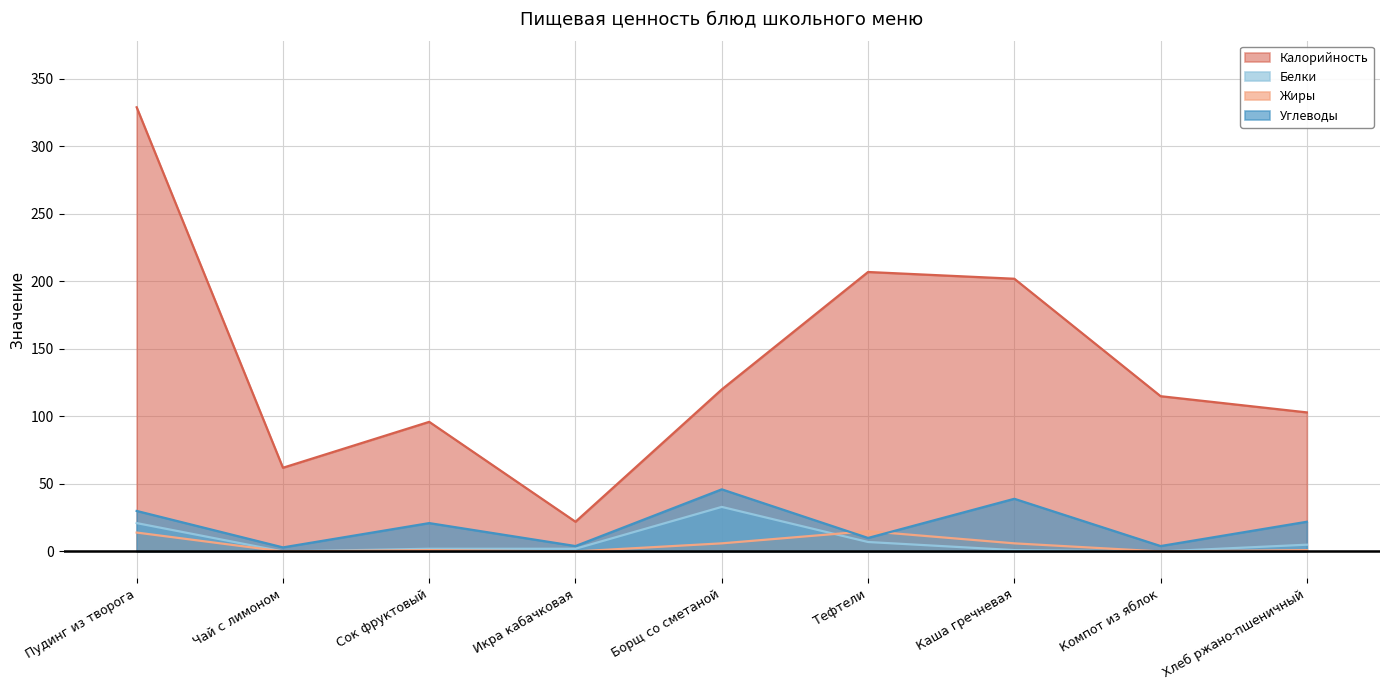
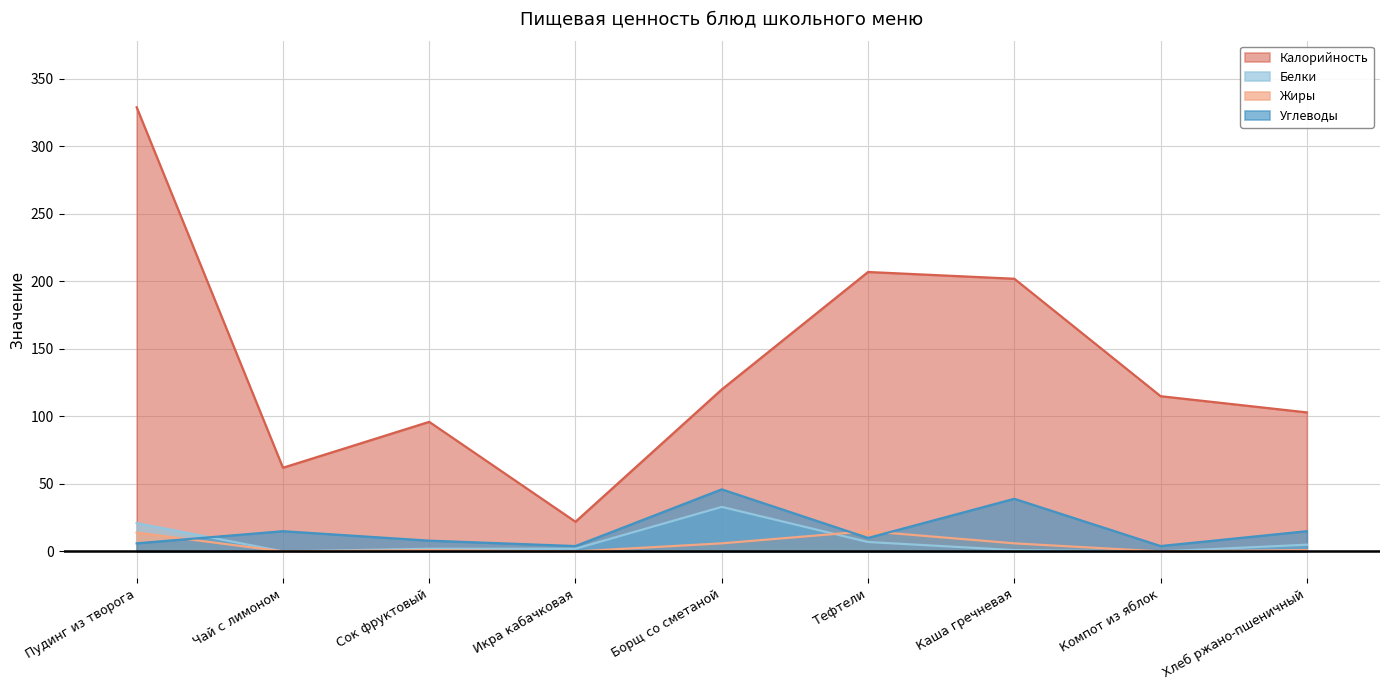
  {
    "Белки": {
      "Пудинг из творога": 21,
      "Икра кабачковая": 2,
      "Борщ со сметаной": 33,
      "Тефтели": 7,
      "Каша гречневая": 1,
      "Хлеб ржано-пшеничный": 5
    },
    "Углеводы": {
-     "Пудинг из творога": 30,
-     "Чай с лимоном": 3,
-     "Сок фруктовый": 21,
+     "Пудинг из творога": 6,
+     "Чай с лимоном": 15,
+     "Сок фруктовый": 8,
      "Икра кабачковая": 4,
      "Борщ со сметаной": 46,
      "Тефтели": 10,
      "Каша гречневая": 39,
      "Компот из яблок": 4,
-     "Хлеб ржано-пшеничный": 22
+     "Хлеб ржано-пшеничный": 15
    }
  }
